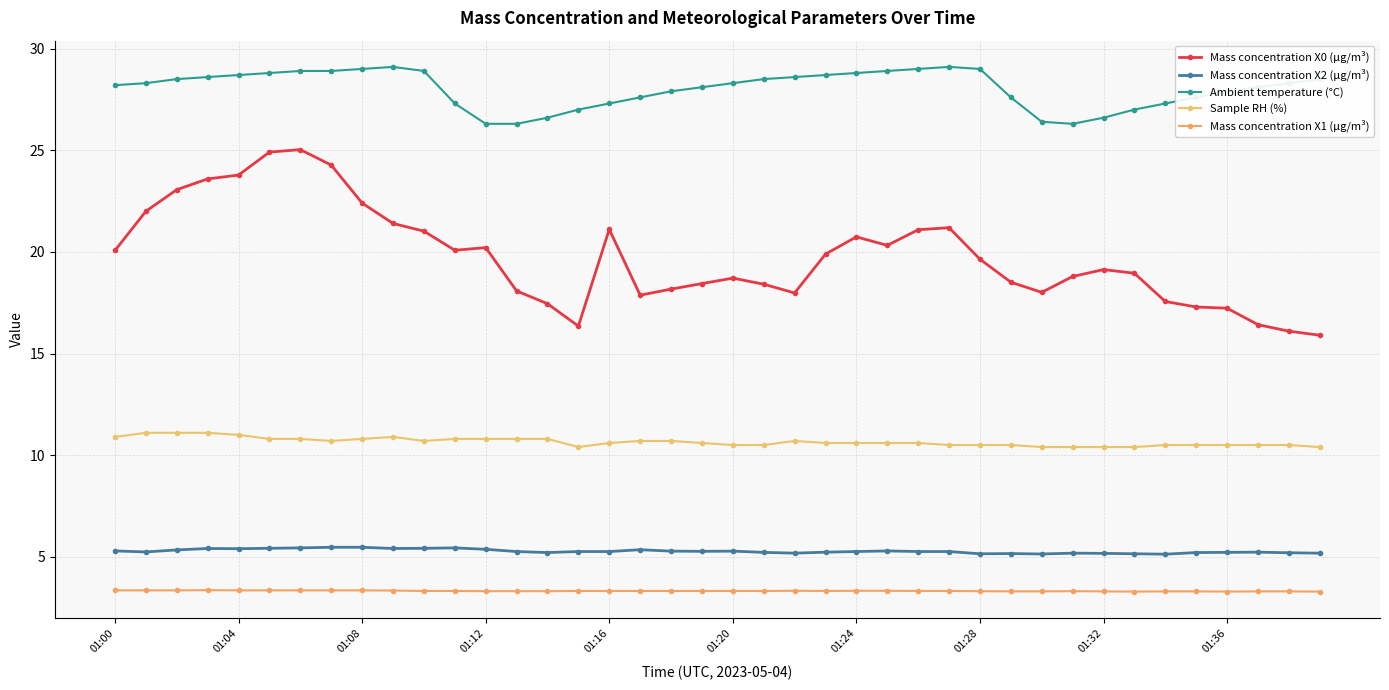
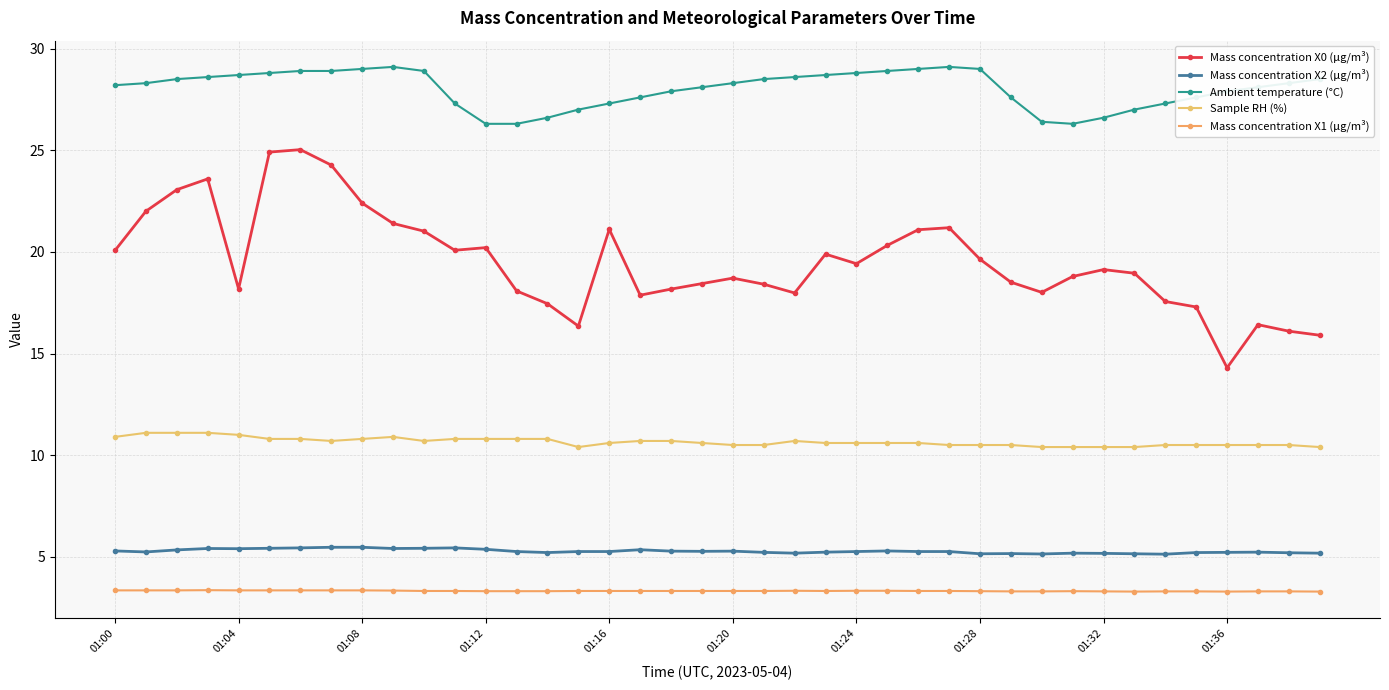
  {
    "Mass concentration X0 (μg/m³)": {
      "01:00": 20.1,
-     "01:04": 23.8,
+     "01:04": 18.2,
      "01:08": 22.4,
      "01:12": 20.2,
      "01:16": 21.1,
      "01:20": 18.7,
-     "01:24": 20.7,
+     "01:24": 19.4,
      "01:28": 19.6,
      "01:32": 19.1,
-     "01:36": 17.2
+     "01:36": 14.3
    }
  }
